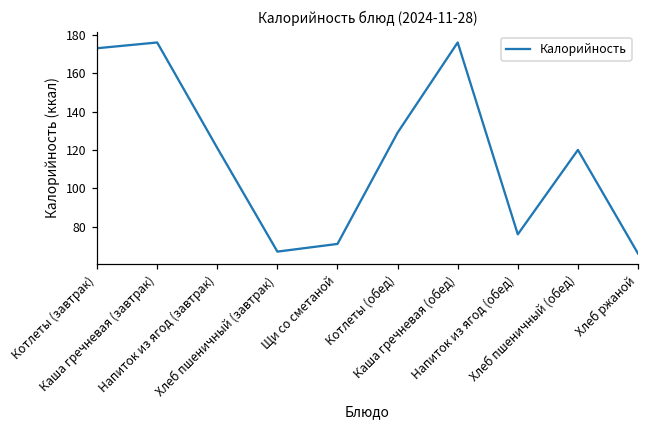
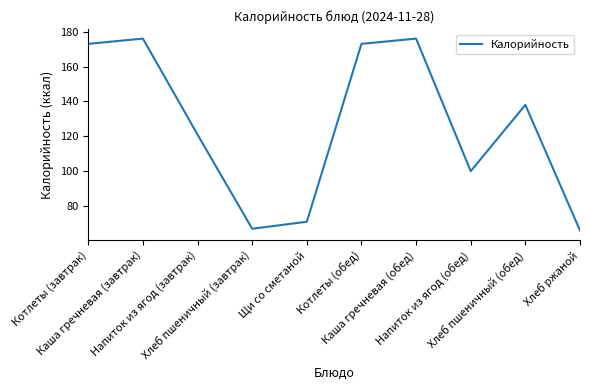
  {
    "Котлеты (завтрак)": 173,
    "Каша гречневая (завтрак)": 176,
    "Напиток из ягод (завтрак)": 121,
    "Хлеб пшеничный (завтрак)": 67,
    "Щи со сметаной": 71,
-   "Котлеты (обед)": 129,
+   "Котлеты (обед)": 173,
    "Каша гречневая (обед)": 176,
-   "Напиток из ягод (обед)": 76,
-   "Хлеб пшеничный (обед)": 120,
+   "Напиток из ягод (обед)": 100,
+   "Хлеб пшеничный (обед)": 138,
    "Хлеб ржаной": 66
  }
